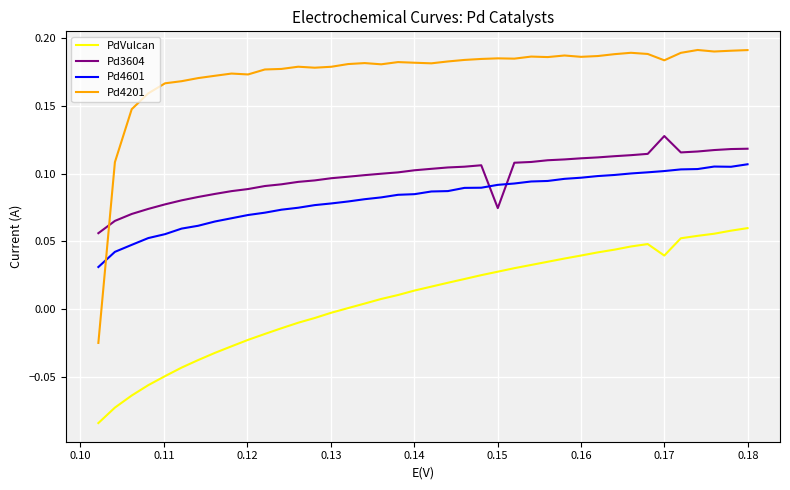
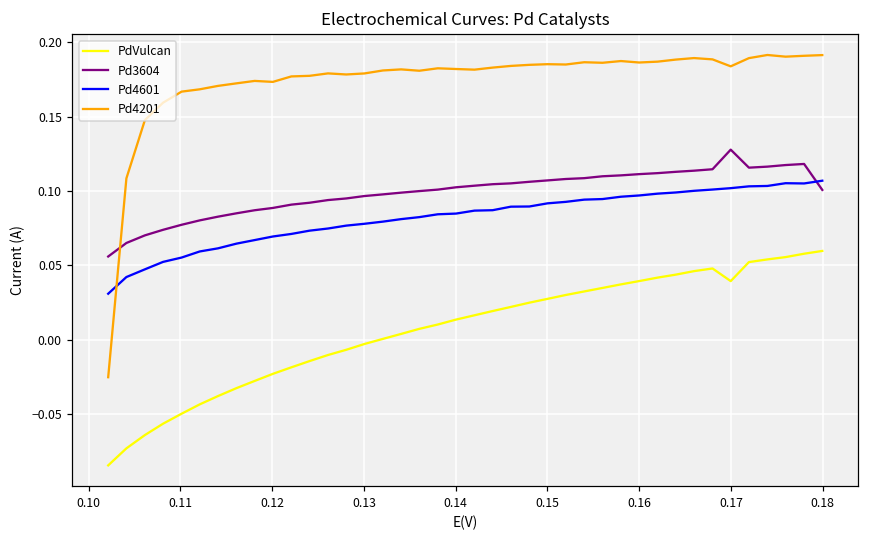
  {
    "PdVulcan": {
      "0.15": 0.028,
      "0.16": 0.039,
      "0.17": 0.039,
      "0.18": 0.060
    },
    "Pd3604": {
-     "0.15": 0.075,
+     "0.15": 0.107,
      "0.16": 0.111,
      "0.17": 0.128,
-     "0.18": 0.118
+     "0.18": 0.101
    },
    "Pd4601": {
      "0.15": 0.092,
      "0.16": 0.097,
      "0.17": 0.102,
      "0.18": 0.107
    },
    "Pd4201": {
      "0.15": 0.185,
      "0.16": 0.186,
      "0.17": 0.184,
      "0.18": 0.191
    }
  }
